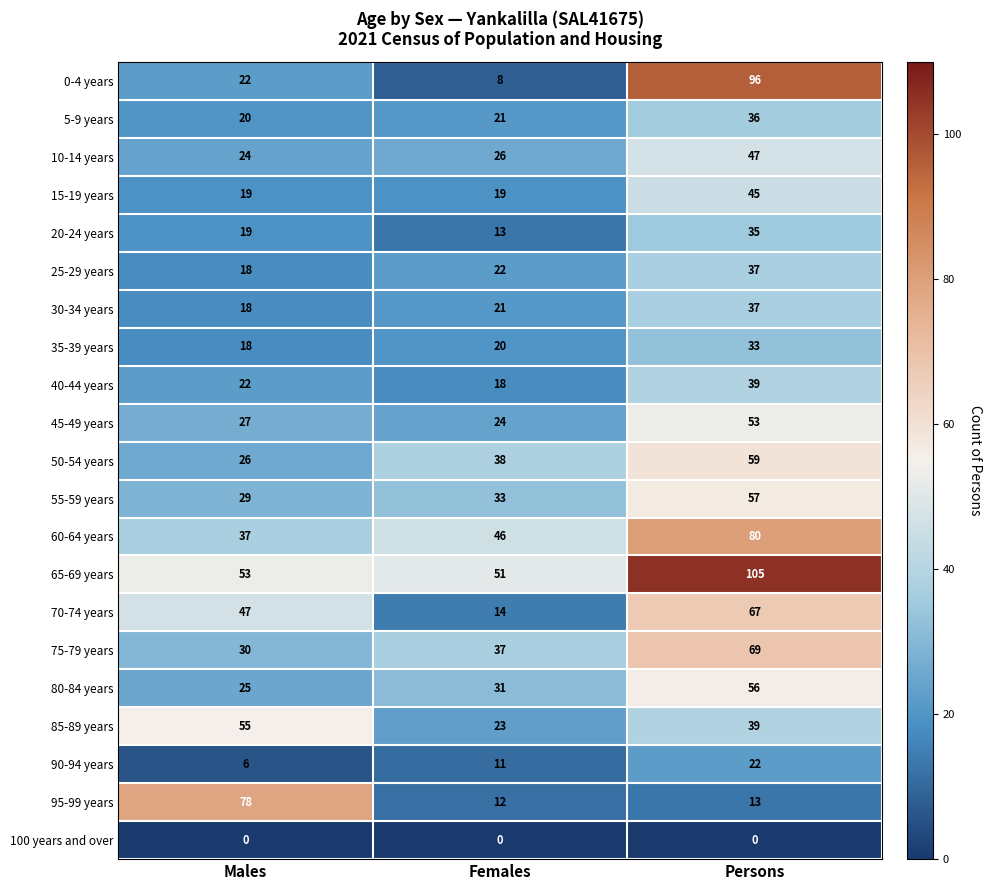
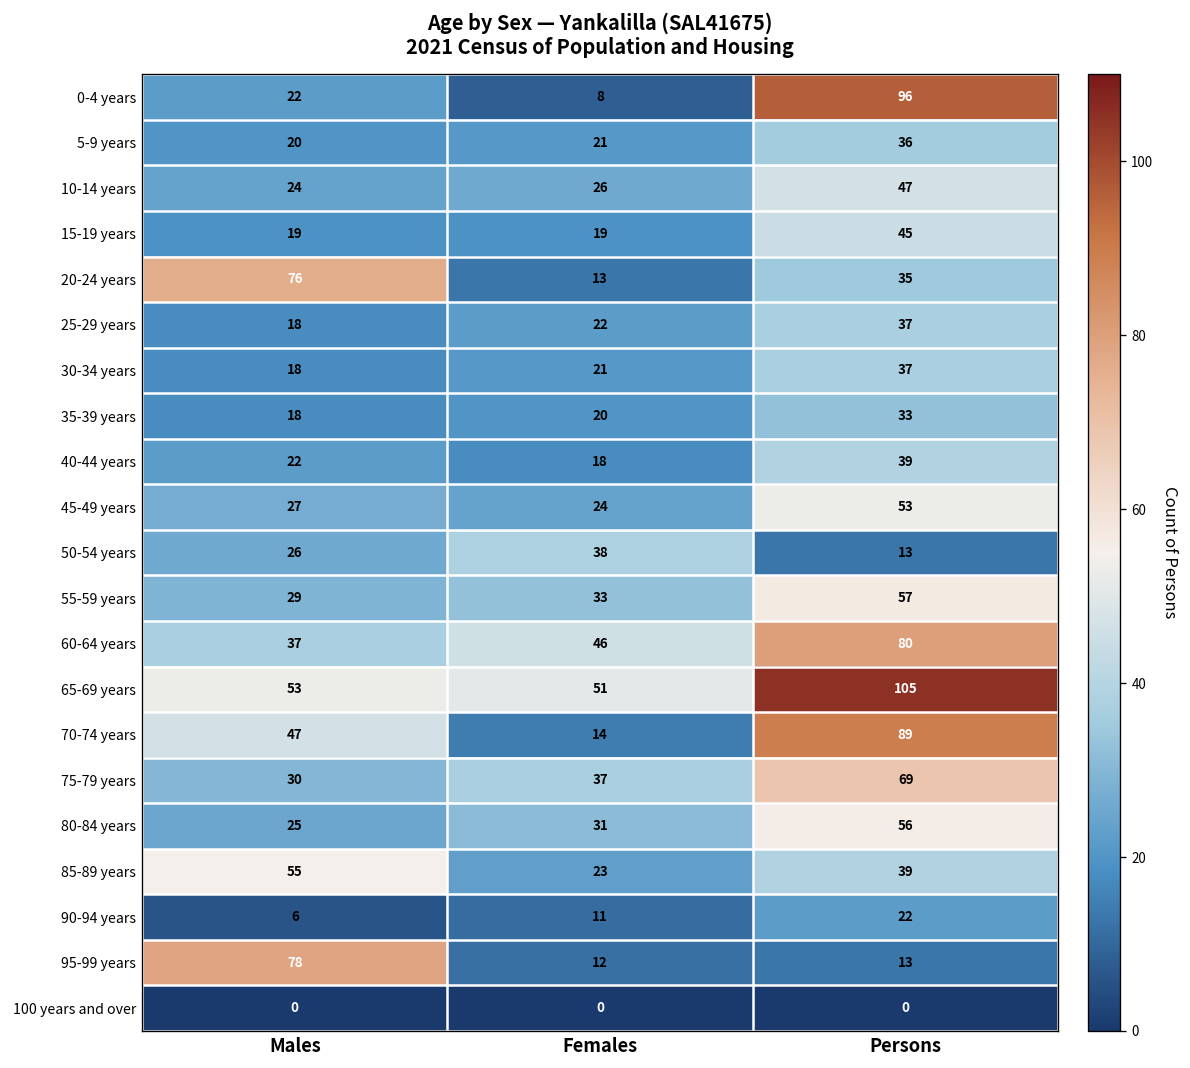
  {
    "0-4 years": {
      "Males": 22,
      "Females": 8,
      "Persons": 96
    },
    "5-9 years": {
      "Males": 20,
      "Females": 21,
      "Persons": 36
    },
    "10-14 years": {
      "Males": 24,
      "Females": 26,
      "Persons": 47
    },
    "15-19 years": {
      "Males": 19,
      "Females": 19,
      "Persons": 45
    },
    "20-24 years": {
-     "Males": 19,
+     "Males": 76,
      "Females": 13,
      "Persons": 35
    },
    "25-29 years": {
      "Males": 18,
      "Females": 22,
      "Persons": 37
    },
    "30-34 years": {
      "Males": 18,
      "Females": 21,
      "Persons": 37
    },
    "35-39 years": {
      "Males": 18,
      "Females": 20,
      "Persons": 33
    },
    "40-44 years": {
      "Males": 22,
      "Females": 18,
      "Persons": 39
    },
    "45-49 years": {
      "Males": 27,
      "Females": 24,
      "Persons": 53
    },
    "50-54 years": {
      "Males": 26,
      "Females": 38,
-     "Persons": 59
+     "Persons": 13
    },
    "55-59 years": {
      "Males": 29,
      "Females": 33,
      "Persons": 57
    },
    "60-64 years": {
      "Males": 37,
      "Females": 46,
      "Persons": 80
    },
    "65-69 years": {
      "Males": 53,
      "Females": 51,
      "Persons": 105
    },
    "70-74 years": {
      "Males": 47,
      "Females": 14,
-     "Persons": 67
+     "Persons": 89
    },
    "75-79 years": {
      "Males": 30,
      "Females": 37,
      "Persons": 69
    },
    "80-84 years": {
      "Males": 25,
      "Females": 31,
      "Persons": 56
    },
    "85-89 years": {
      "Males": 55,
      "Females": 23,
      "Persons": 39
    },
    "90-94 years": {
      "Males": 6,
      "Females": 11,
      "Persons": 22
    },
    "95-99 years": {
      "Males": 78,
      "Females": 12,
      "Persons": 13
    },
    "100 years and over": {
      "Males": 0,
      "Females": 0,
      "Persons": 0
    }
  }
